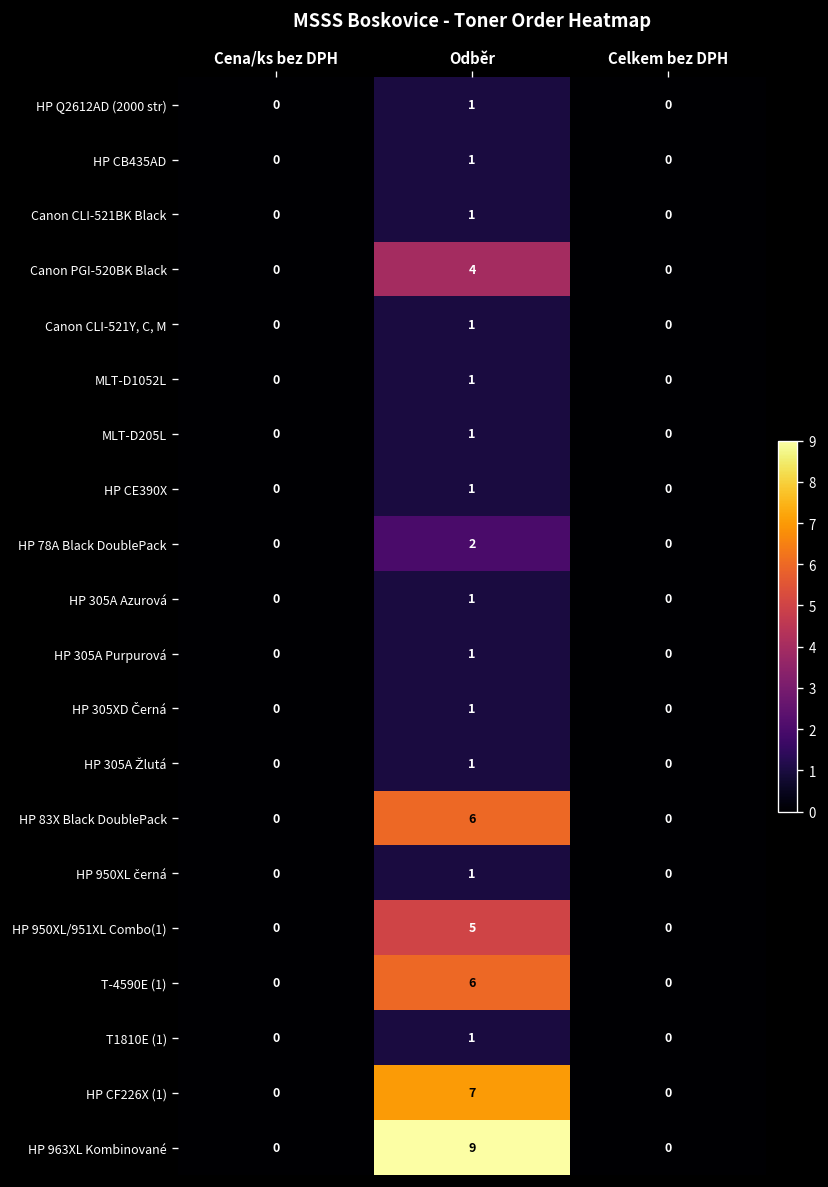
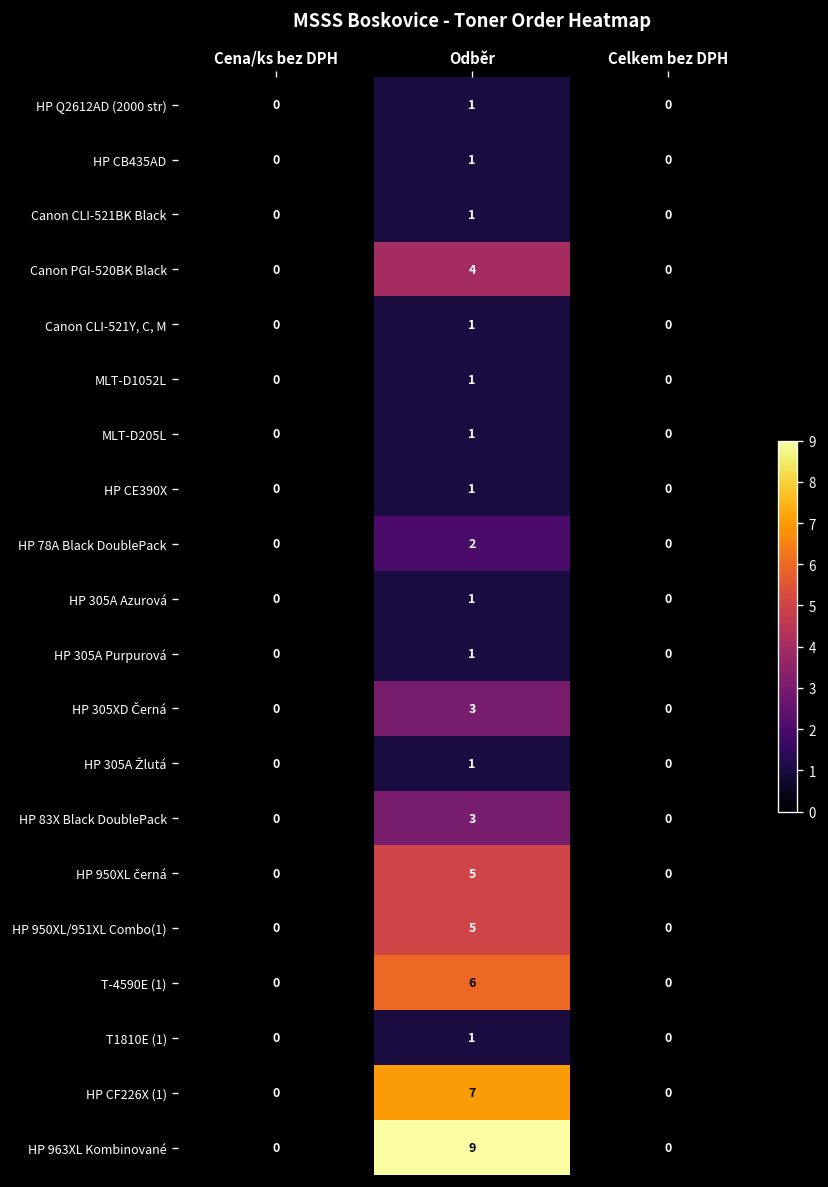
  {
    "HP Q2612AD (2000 str)": {
      "Cena/ks bez DPH": 0,
      "Odběr": 1,
      "Celkem bez DPH": 0
    },
    "HP CB435AD": {
      "Cena/ks bez DPH": 0,
      "Odběr": 1,
      "Celkem bez DPH": 0
    },
    "Canon CLI-521BK Black": {
      "Cena/ks bez DPH": 0,
      "Odběr": 1,
      "Celkem bez DPH": 0
    },
    "Canon PGI-520BK Black": {
      "Cena/ks bez DPH": 0,
      "Odběr": 4,
      "Celkem bez DPH": 0
    },
    "Canon CLI-521Y, C, M": {
      "Cena/ks bez DPH": 0,
      "Odběr": 1,
      "Celkem bez DPH": 0
    },
    "MLT-D1052L": {
      "Cena/ks bez DPH": 0,
      "Odběr": 1,
      "Celkem bez DPH": 0
    },
    "MLT-D205L": {
      "Cena/ks bez DPH": 0,
      "Odběr": 1,
      "Celkem bez DPH": 0
    },
    "HP CE390X": {
      "Cena/ks bez DPH": 0,
      "Odběr": 1,
      "Celkem bez DPH": 0
    },
    "HP 78A Black DoublePack": {
      "Cena/ks bez DPH": 0,
      "Odběr": 2,
      "Celkem bez DPH": 0
    },
    "HP 305A Azurová": {
      "Cena/ks bez DPH": 0,
      "Odběr": 1,
      "Celkem bez DPH": 0
    },
    "HP 305A Purpurová": {
      "Cena/ks bez DPH": 0,
      "Odběr": 1,
      "Celkem bez DPH": 0
    },
    "HP 305XD Černá": {
      "Cena/ks bez DPH": 0,
-     "Odběr": 1,
+     "Odběr": 3,
      "Celkem bez DPH": 0
    },
    "HP 305A Žlutá": {
      "Cena/ks bez DPH": 0,
      "Odběr": 1,
      "Celkem bez DPH": 0
    },
    "HP 83X Black DoublePack": {
      "Cena/ks bez DPH": 0,
-     "Odběr": 6,
+     "Odběr": 3,
      "Celkem bez DPH": 0
    },
    "HP 950XL černá": {
      "Cena/ks bez DPH": 0,
-     "Odběr": 1,
+     "Odběr": 5,
      "Celkem bez DPH": 0
    },
    "HP 950XL/951XL Combo(1)": {
      "Cena/ks bez DPH": 0,
      "Odběr": 5,
      "Celkem bez DPH": 0
    },
    "T-4590E (1)": {
      "Cena/ks bez DPH": 0,
      "Odběr": 6,
      "Celkem bez DPH": 0
    },
    "T1810E (1)": {
      "Cena/ks bez DPH": 0,
      "Odběr": 1,
      "Celkem bez DPH": 0
    },
    "HP CF226X (1)": {
      "Cena/ks bez DPH": 0,
      "Odběr": 7,
      "Celkem bez DPH": 0
    },
    "HP 963XL Kombinované": {
      "Cena/ks bez DPH": 0,
      "Odběr": 9,
      "Celkem bez DPH": 0
    }
  }
